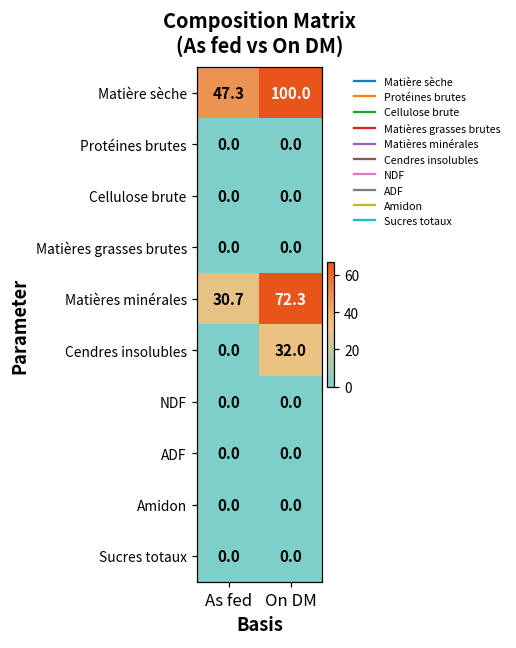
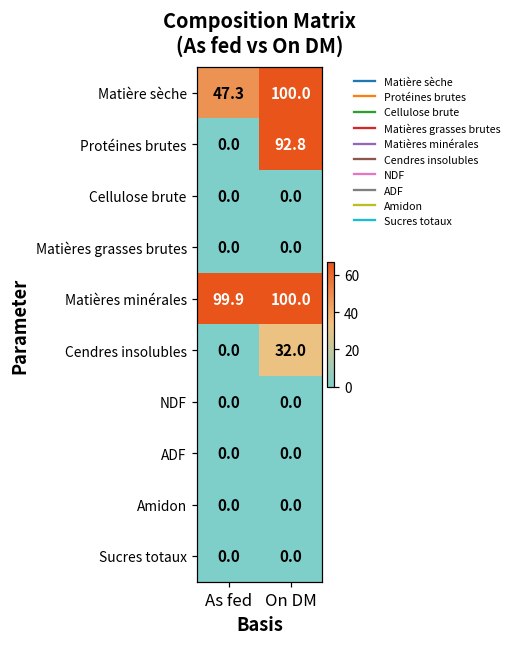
  {
    "Matière sèche": {
      "As fed": 47.3,
      "On DM": 100.0
    },
    "Protéines brutes": {
      "As fed": 0.0,
-     "On DM": 0.0
+     "On DM": 92.8
    },
    "Cellulose brute": {
      "As fed": 0.0,
      "On DM": 0.0
    },
    "Matières grasses brutes": {
      "As fed": 0.0,
      "On DM": 0.0
    },
    "Matières minérales": {
-     "As fed": 30.7,
-     "On DM": 72.3
+     "As fed": 99.9,
+     "On DM": 100.0
    },
    "Cendres insolubles": {
      "As fed": 0.0,
      "On DM": 32.0
    },
    "NDF": {
      "As fed": 0.0,
      "On DM": 0.0
    },
    "ADF": {
      "As fed": 0.0,
      "On DM": 0.0
    },
    "Amidon": {
      "As fed": 0.0,
      "On DM": 0.0
    },
    "Sucres totaux": {
      "As fed": 0.0,
      "On DM": 0.0
    }
  }
